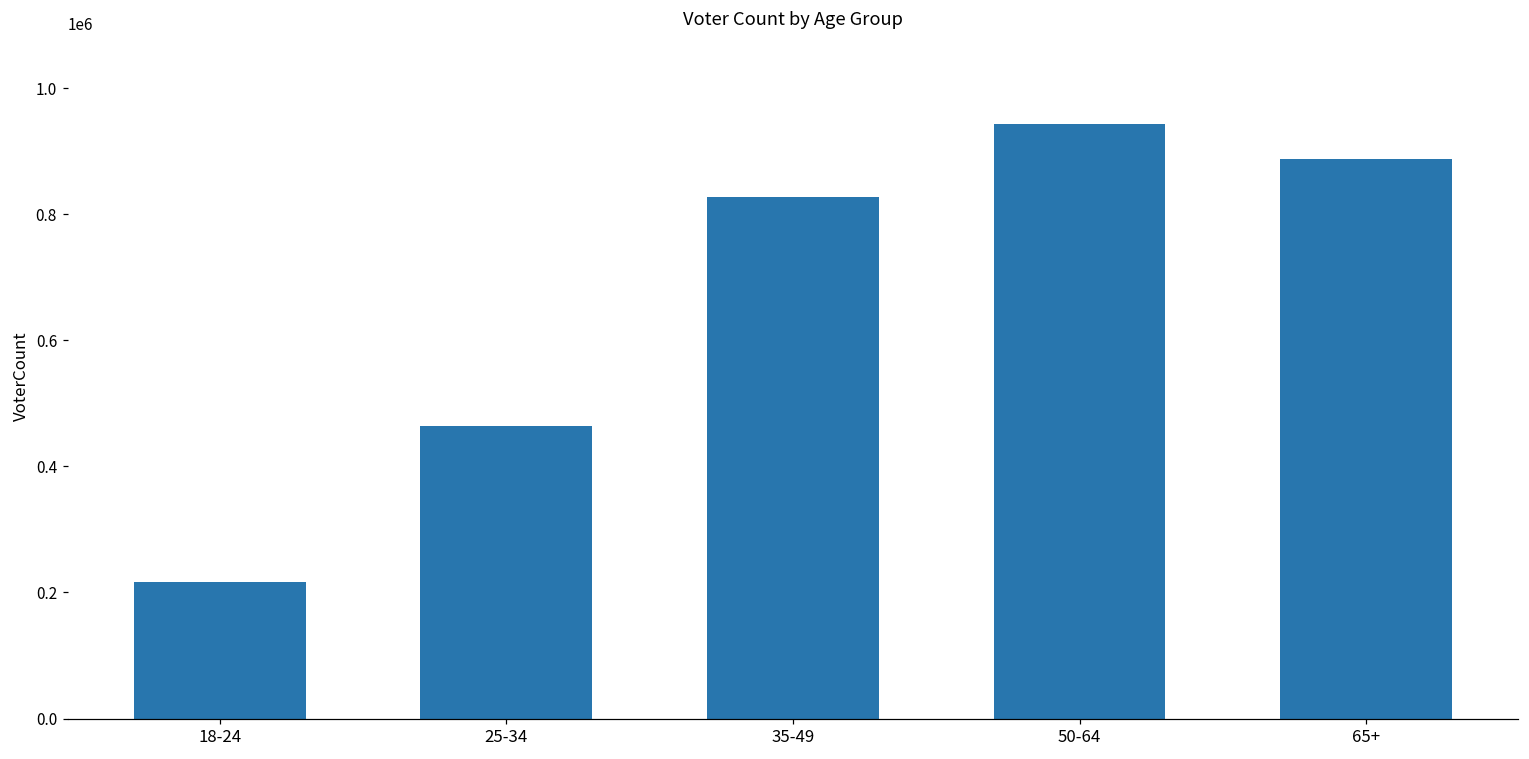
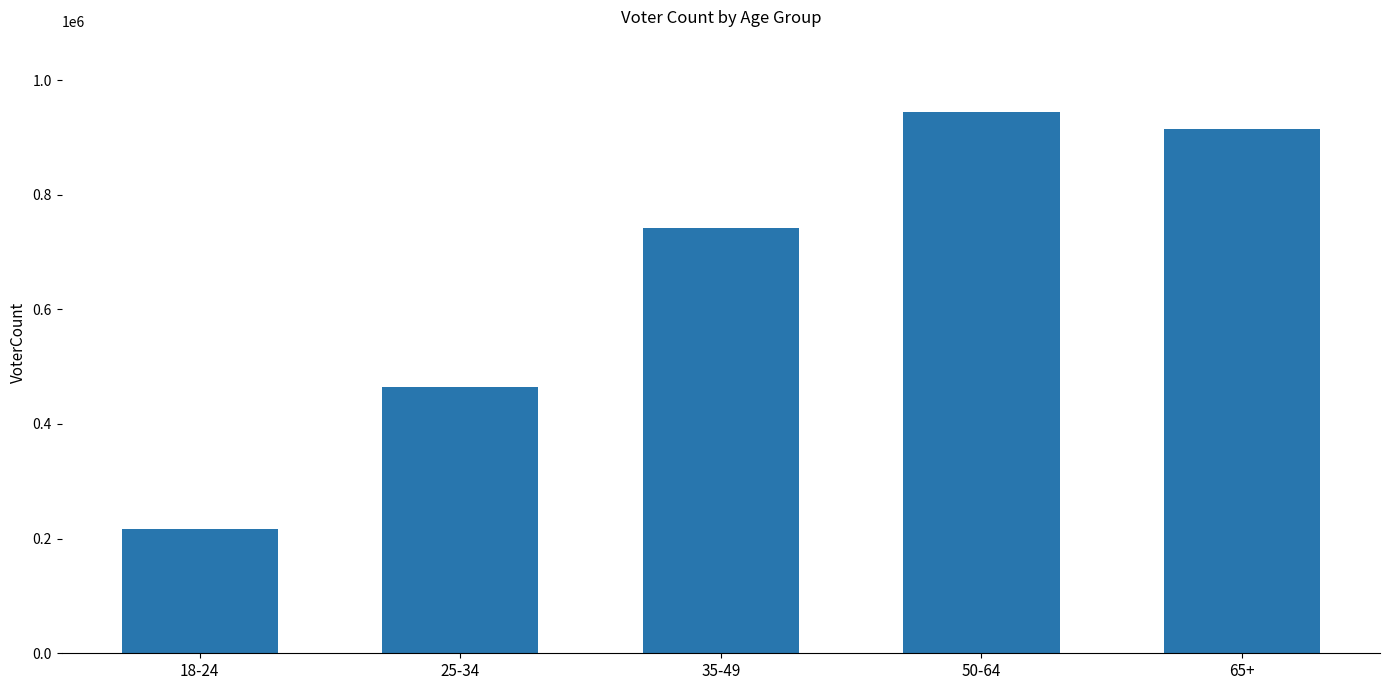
  {
    "18-24": 220000,
    "25-34": 460000,
-   "35-49": 830000,
+   "35-49": 740000,
    "50-64": 940000,
-   "65+": 890000
+   "65+": 910000
  }
